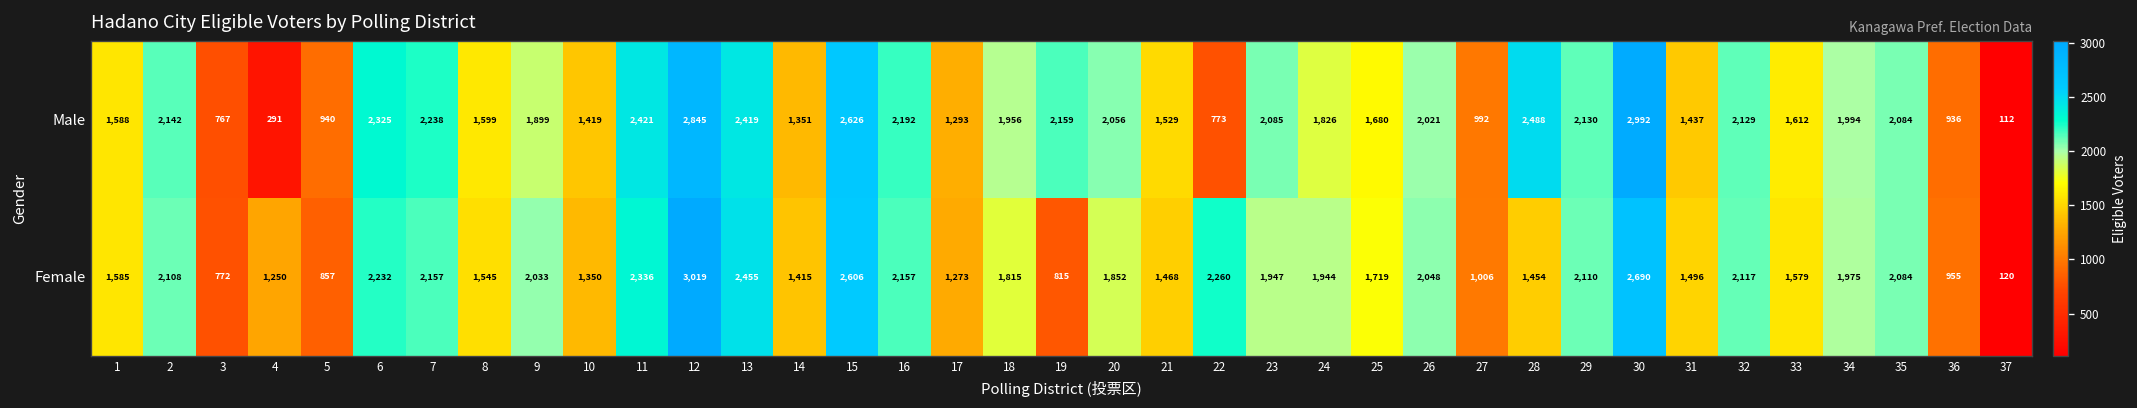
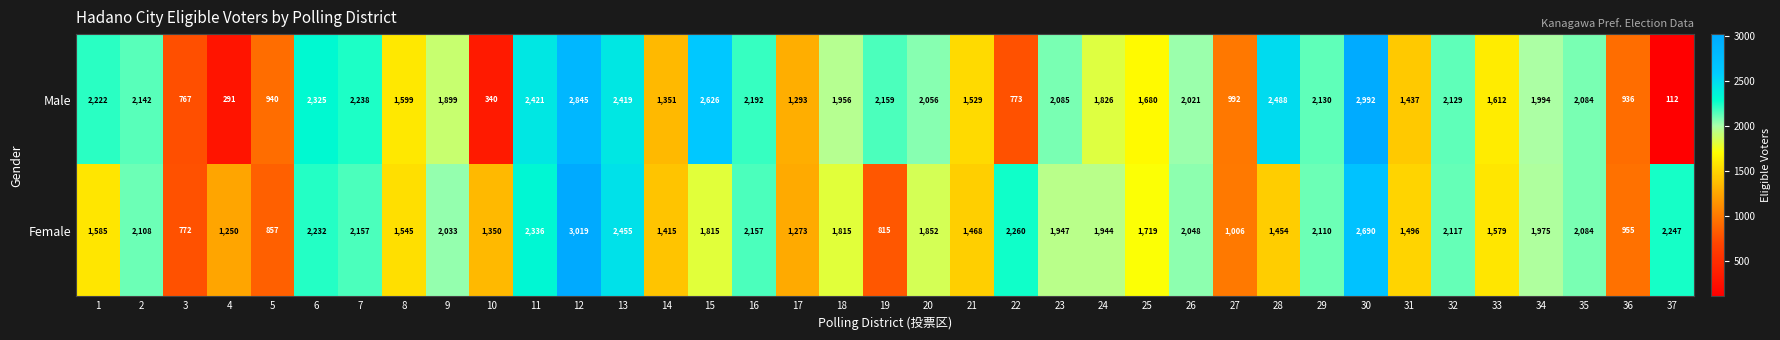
  {
    "Male": {
-     "1": "1,588",
+     "1": "2,222",
      "2": "2,142",
      "3": "767",
      "4": "291",
      "5": "940",
      "6": "2,325",
      "7": "2,238",
      "8": "1,599",
      "9": "1,899",
-     "10": "1,419",
+     "10": "340",
      "11": "2,421",
      "12": "2,845",
      "13": "2,419",
      "14": "1,351",
      "15": "2,626",
      "16": "2,192",
      "17": "1,293",
      "18": "1,956",
      "19": "2,159",
      "20": "2,056",
      "21": "1,529",
      "22": "773",
      "23": "2,085",
      "24": "1,826",
      "25": "1,680",
      "26": "2,021",
      "27": "992",
      "28": "2,488",
      "29": "2,130",
      "30": "2,992",
      "31": "1,437",
      "32": "2,129",
      "33": "1,612",
      "34": "1,994",
      "35": "2,084",
      "36": "936",
      "37": "112"
    },
    "Female": {
      "1": "1,585",
      "2": "2,108",
      "3": "772",
      "4": "1,250",
      "5": "857",
      "6": "2,232",
      "7": "2,157",
      "8": "1,545",
      "9": "2,033",
      "10": "1,350",
      "11": "2,336",
      "12": "3,019",
      "13": "2,455",
      "14": "1,415",
-     "15": "2,606",
+     "15": "1,815",
      "16": "2,157",
      "17": "1,273",
      "18": "1,815",
      "19": "815",
      "20": "1,852",
      "21": "1,468",
      "22": "2,260",
      "23": "1,947",
      "24": "1,944",
      "25": "1,719",
      "26": "2,048",
      "27": "1,006",
      "28": "1,454",
      "29": "2,110",
      "30": "2,690",
      "31": "1,496",
      "32": "2,117",
      "33": "1,579",
      "34": "1,975",
      "35": "2,084",
      "36": "955",
-     "37": "120"
+     "37": "2,247"
    }
  }
